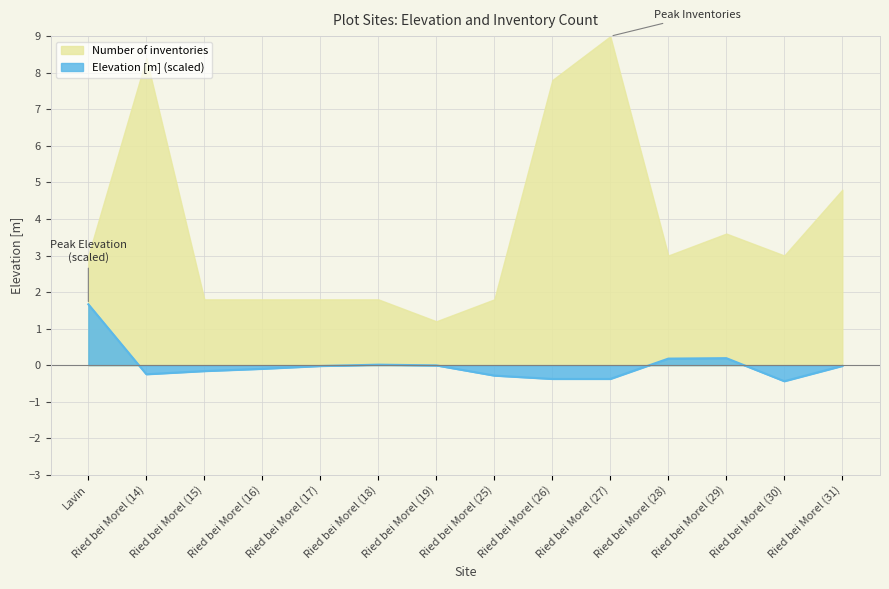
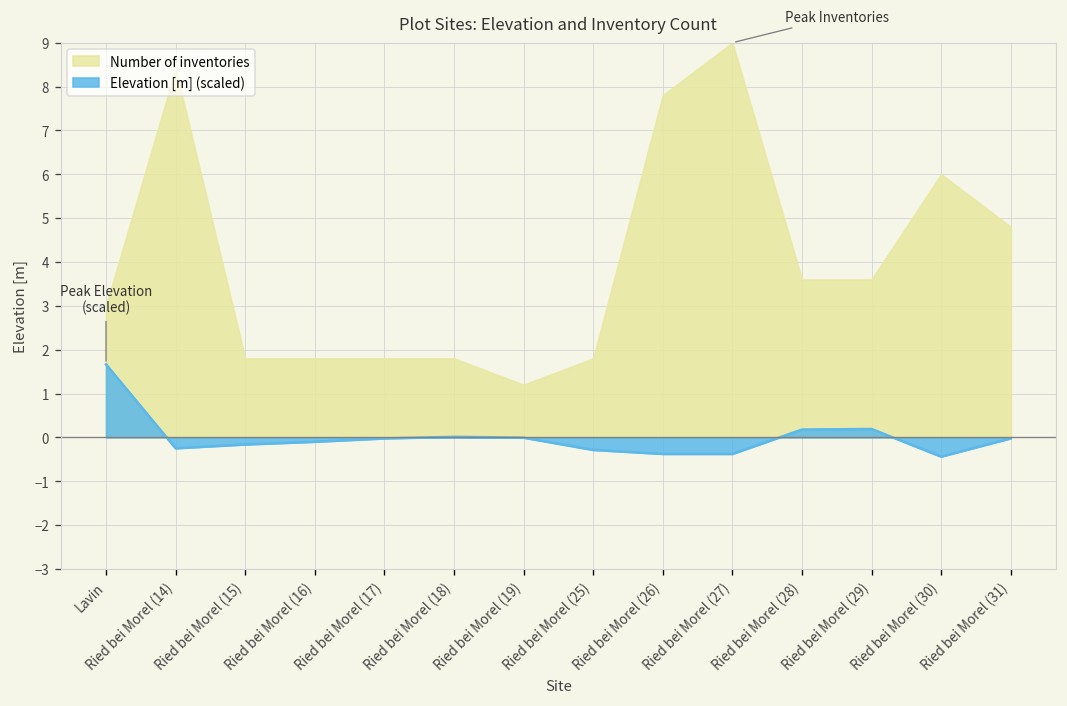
  {
    "Number of inventories": {
      "Lavin": 3.0,
      "Ried bei Morel (15)": 1.8,
      "Ried bei Morel (16)": 1.8,
      "Ried bei Morel (17)": 1.8,
      "Ried bei Morel (18)": 1.8,
      "Ried bei Morel (19)": 1.2,
      "Ried bei Morel (25)": 1.8,
      "Ried bei Morel (26)": 7.8,
      "Ried bei Morel (27)": 9.0,
-     "Ried bei Morel (28)": 3.0,
+     "Ried bei Morel (28)": 3.6,
      "Ried bei Morel (29)": 3.6,
-     "Ried bei Morel (30)": 3.0,
+     "Ried bei Morel (30)": 6.0,
      "Ried bei Morel (31)": 4.8
    }
  }
